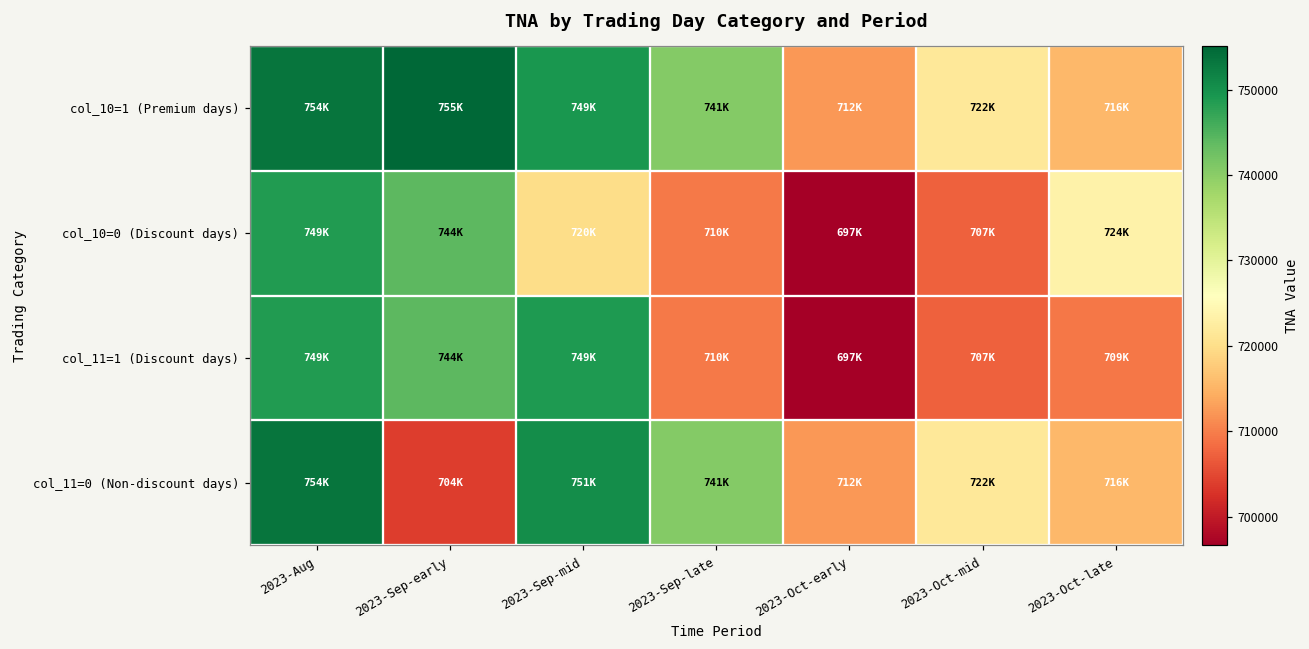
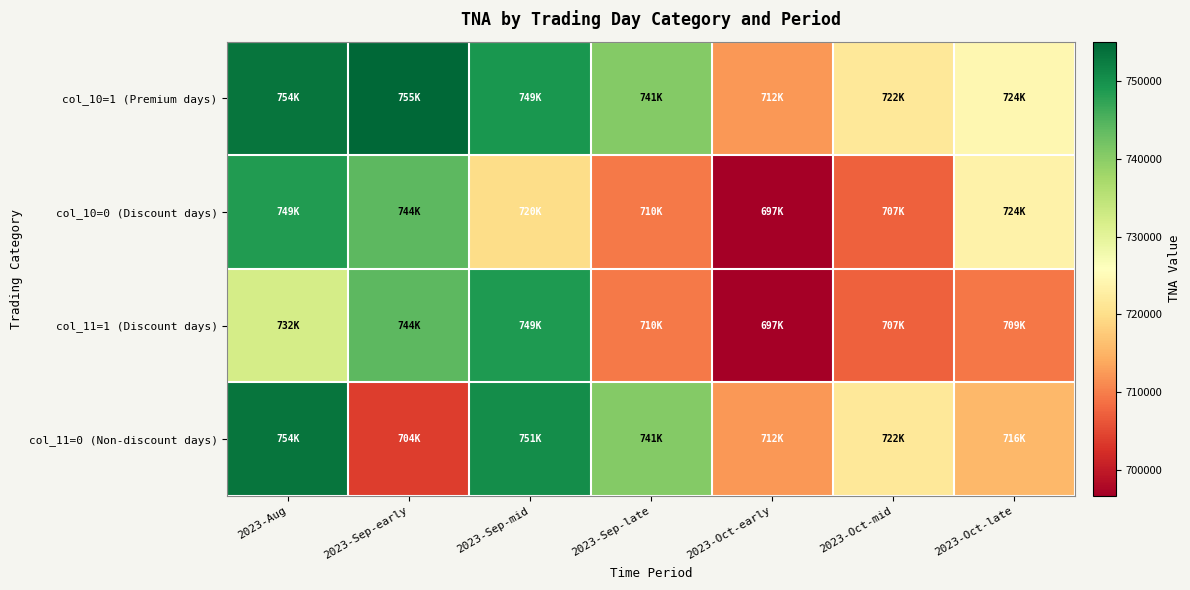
  {
    "col_10=1 (Premium days)": {
      "2023-Aug": "754K",
      "2023-Sep-early": "755K",
      "2023-Sep-mid": "749K",
      "2023-Sep-late": "741K",
      "2023-Oct-early": "712K",
      "2023-Oct-mid": "722K",
-     "2023-Oct-late": "716K"
+     "2023-Oct-late": "724K"
    },
    "col_10=0 (Discount days)": {
      "2023-Aug": "749K",
      "2023-Sep-early": "744K",
      "2023-Sep-mid": "720K",
      "2023-Sep-late": "710K",
      "2023-Oct-early": "697K",
      "2023-Oct-mid": "707K",
      "2023-Oct-late": "724K"
    },
    "col_11=1 (Discount days)": {
-     "2023-Aug": "749K",
+     "2023-Aug": "732K",
      "2023-Sep-early": "744K",
      "2023-Sep-mid": "749K",
      "2023-Sep-late": "710K",
      "2023-Oct-early": "697K",
      "2023-Oct-mid": "707K",
      "2023-Oct-late": "709K"
    },
    "col_11=0 (Non-discount days)": {
      "2023-Aug": "754K",
      "2023-Sep-early": "704K",
      "2023-Sep-mid": "751K",
      "2023-Sep-late": "741K",
      "2023-Oct-early": "712K",
      "2023-Oct-mid": "722K",
      "2023-Oct-late": "716K"
    }
  }
